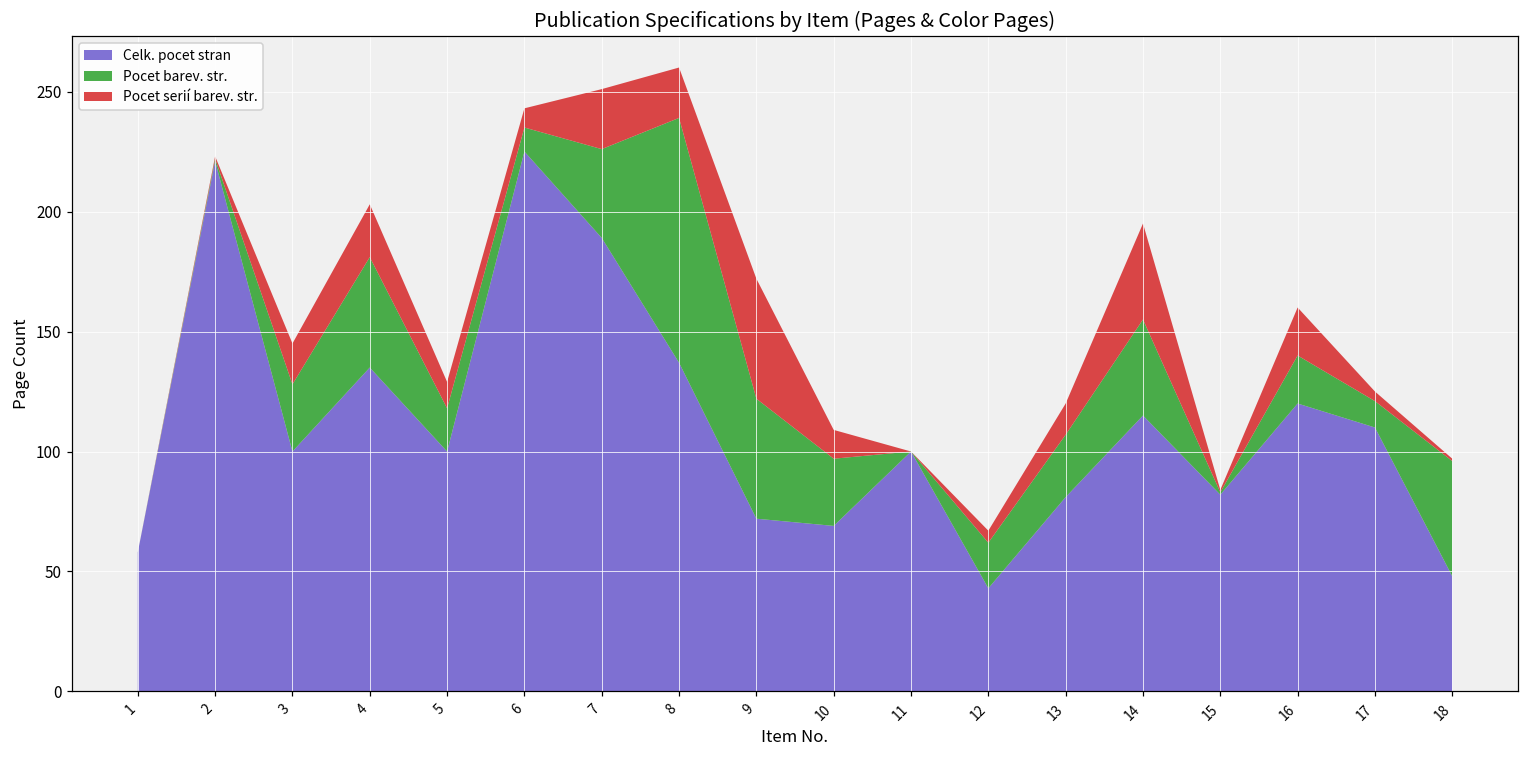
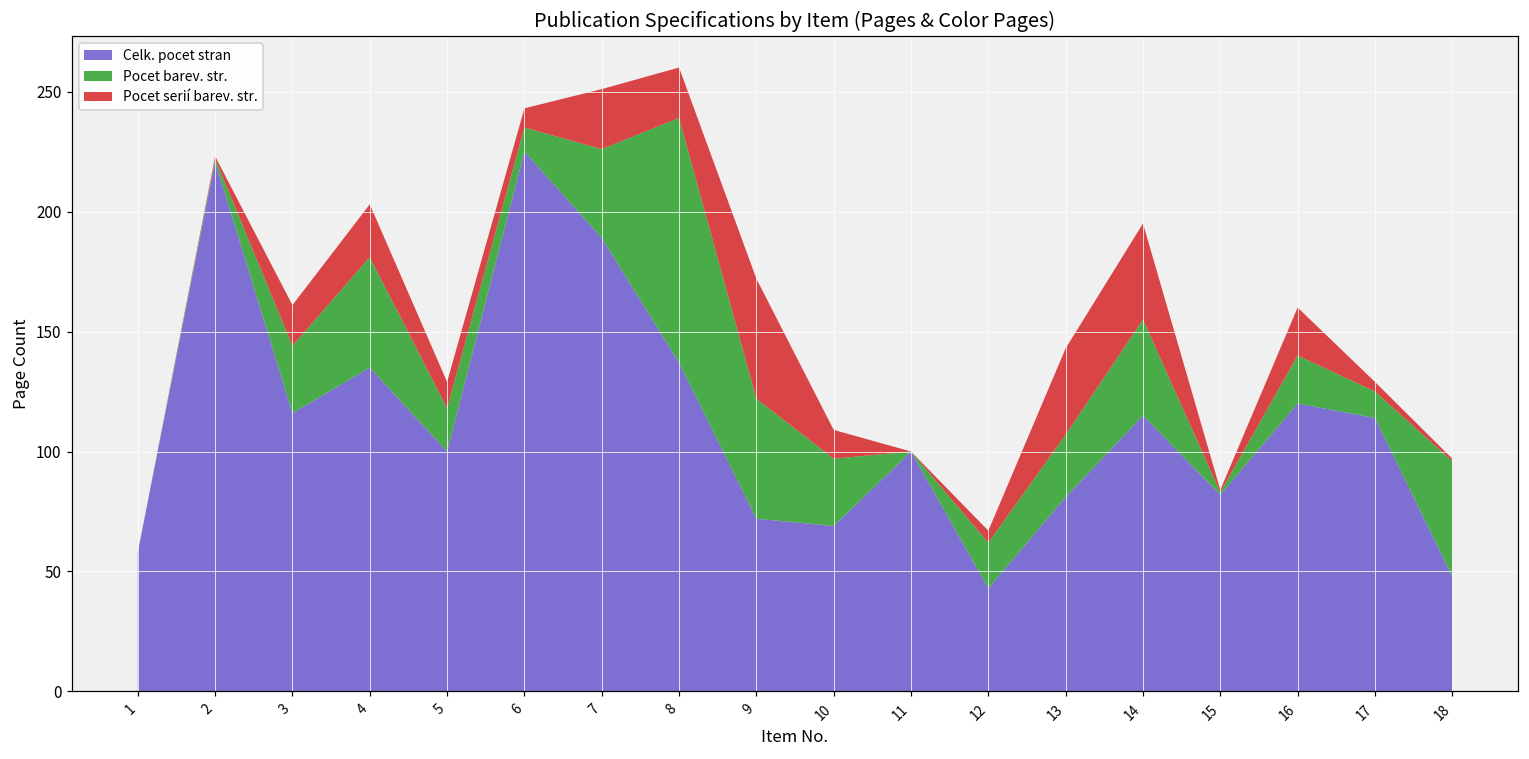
  {
    "Celk. pocet stran": {
-     "3": 100,
+     "3": 116,
      "4": 135,
      "5": 100,
      "6": 225,
      "7": 189,
      "8": 137,
      "9": 72,
      "10": 69,
      "12": 43,
      "13": 81,
      "14": 115,
      "16": 120,
-     "17": 110,
+     "17": 114,
      "18": 48
    },
    "Pocet barev. str.": {
      "3": 28,
      "4": 46,
      "5": 18,
      "6": 10,
      "7": 37,
      "8": 102,
      "9": 50,
      "10": 28,
      "12": 19,
      "13": 26,
      "14": 40,
      "16": 20,
      "17": 11
    },
    "Pocet serií barev. str.": {
      "3": 17,
      "4": 22,
      "5": 11,
      "6": 8,
      "7": 25,
      "8": 21,
      "9": 50,
      "10": 12,
      "12": 5,
-     "13": 13,
+     "13": 36,
      "14": 40,
      "16": 20,
      "17": 4
    }
  }
